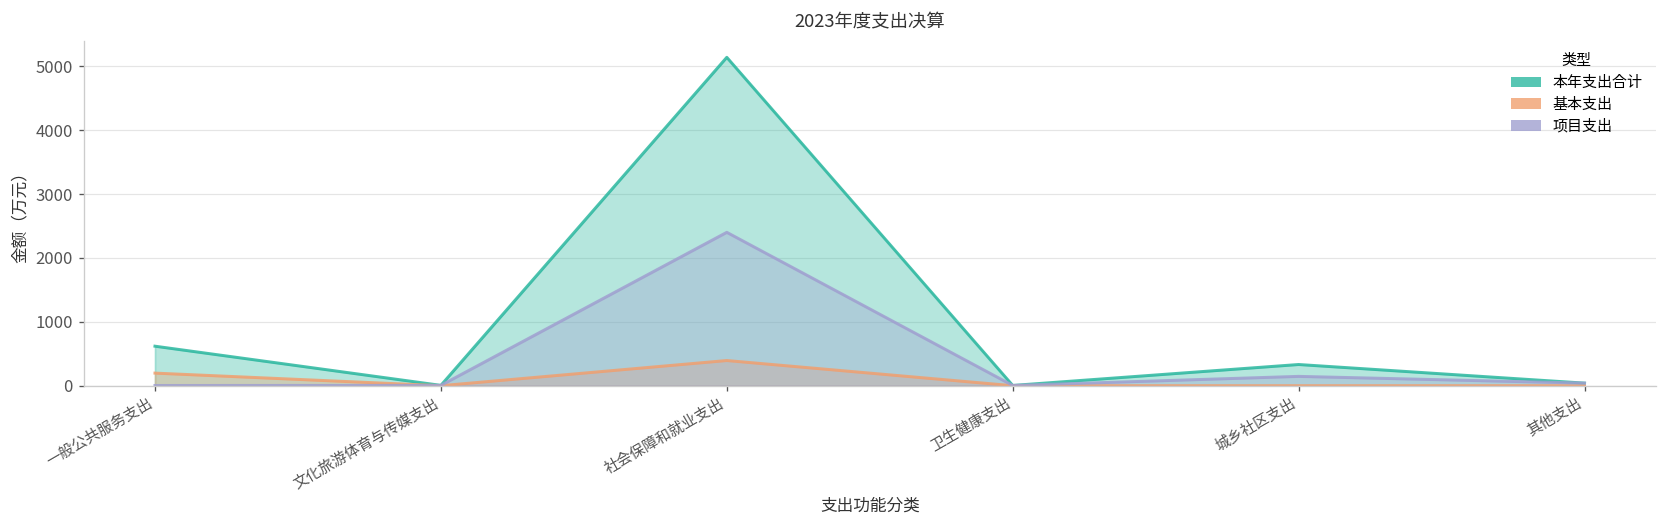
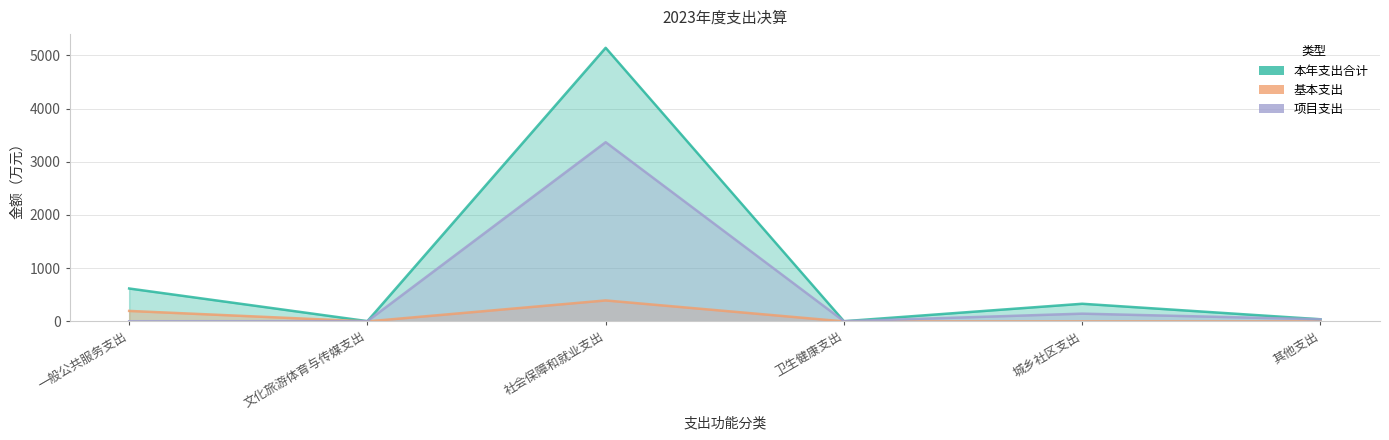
  {
    "本年支出合计": {
      "一般公共服务支出": 600,
      "社会保障和就业支出": 5100,
      "城乡社区支出": 300
    },
    "基本支出": {
      "一般公共服务支出": 200,
      "社会保障和就业支出": 400,
      "城乡社区支出": 0
    },
    "项目支出": {
      "一般公共服务支出": 0,
-     "社会保障和就业支出": 2400,
+     "社会保障和就业支出": 3400,
      "城乡社区支出": 100
    }
  }
